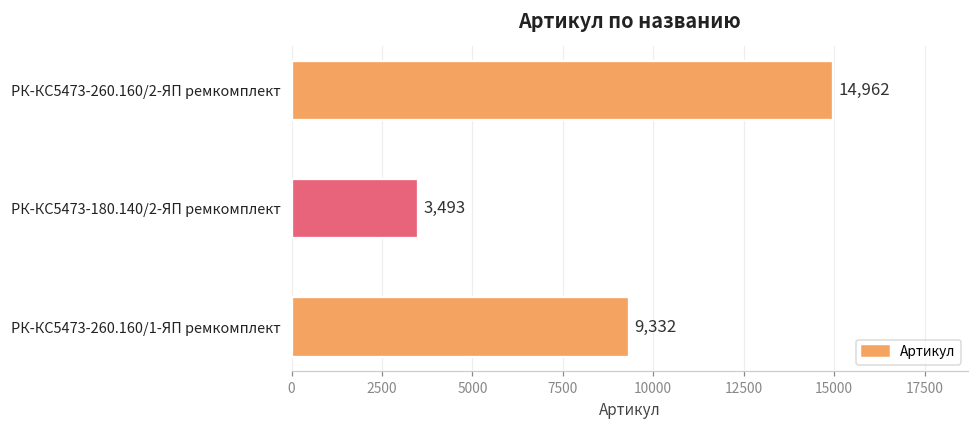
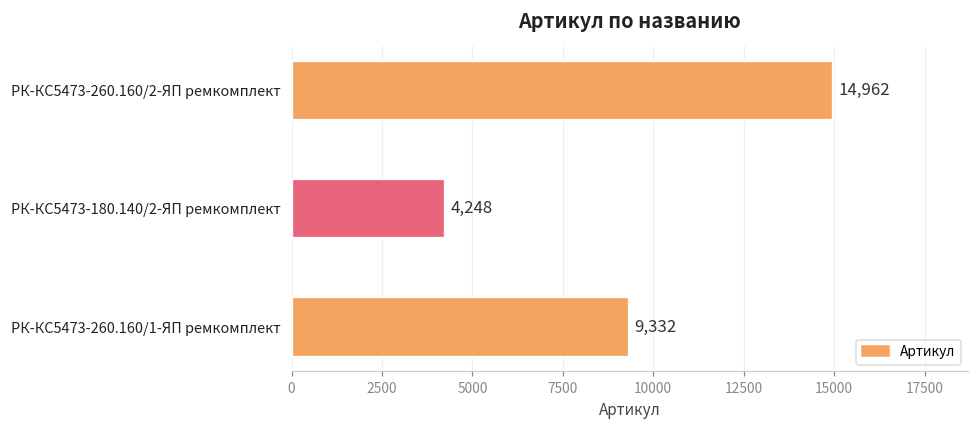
  {
    "РК-КС5473-260.160/2-ЯП ремкомплект": "14,962",
-   "РК-КС5473-180.140/2-ЯП ремкомплект": "3,493",
+   "РК-КС5473-180.140/2-ЯП ремкомплект": "4,248",
    "РК-КС5473-260.160/1-ЯП ремкомплект": "9,332"
  }
